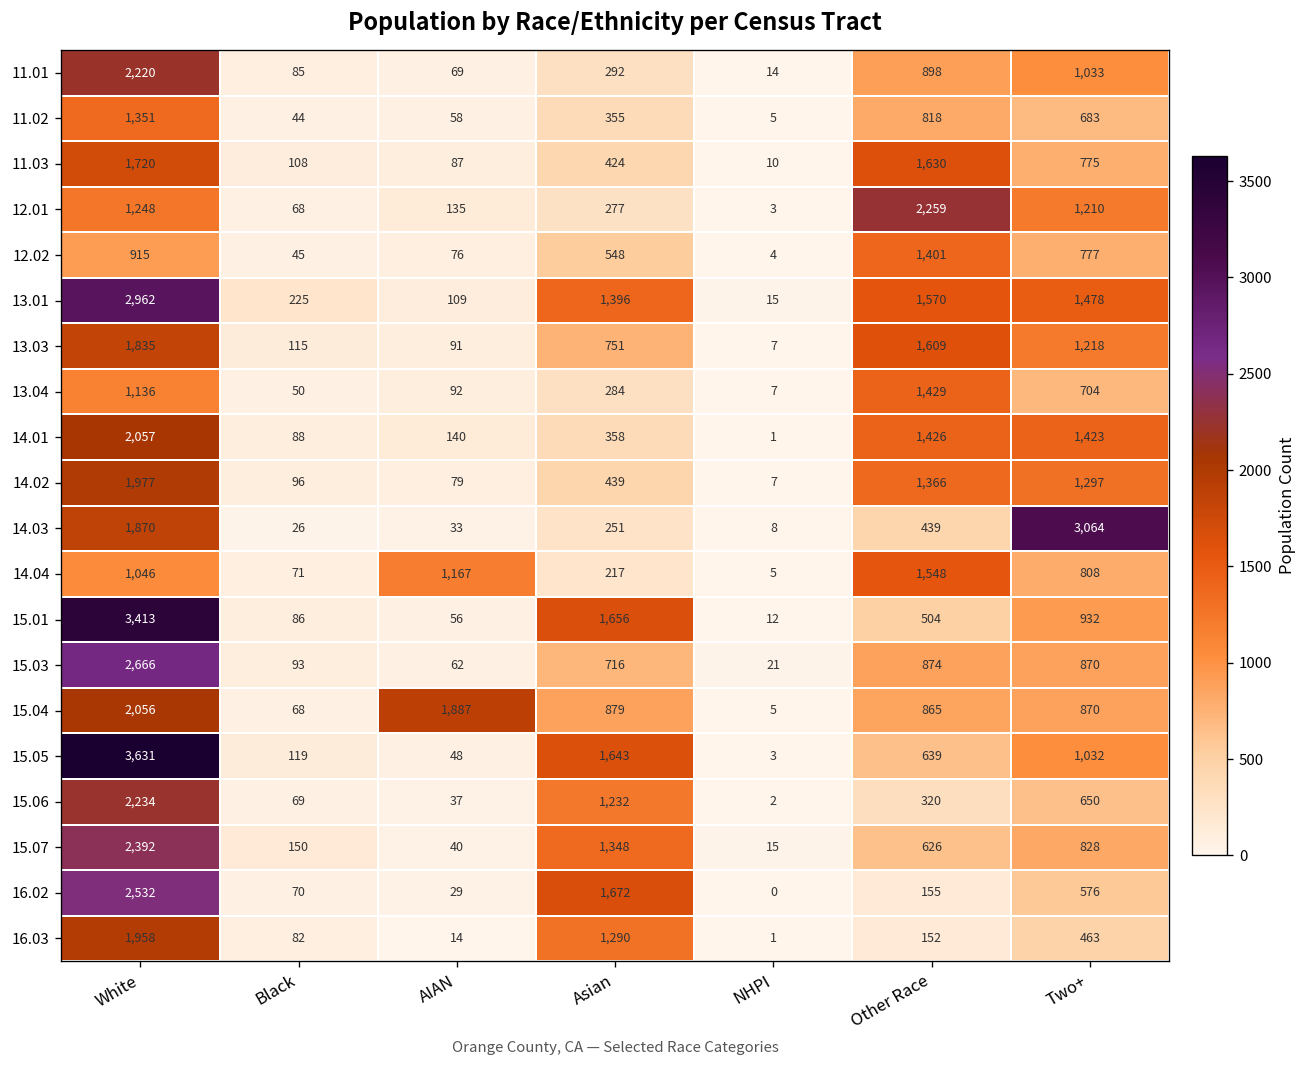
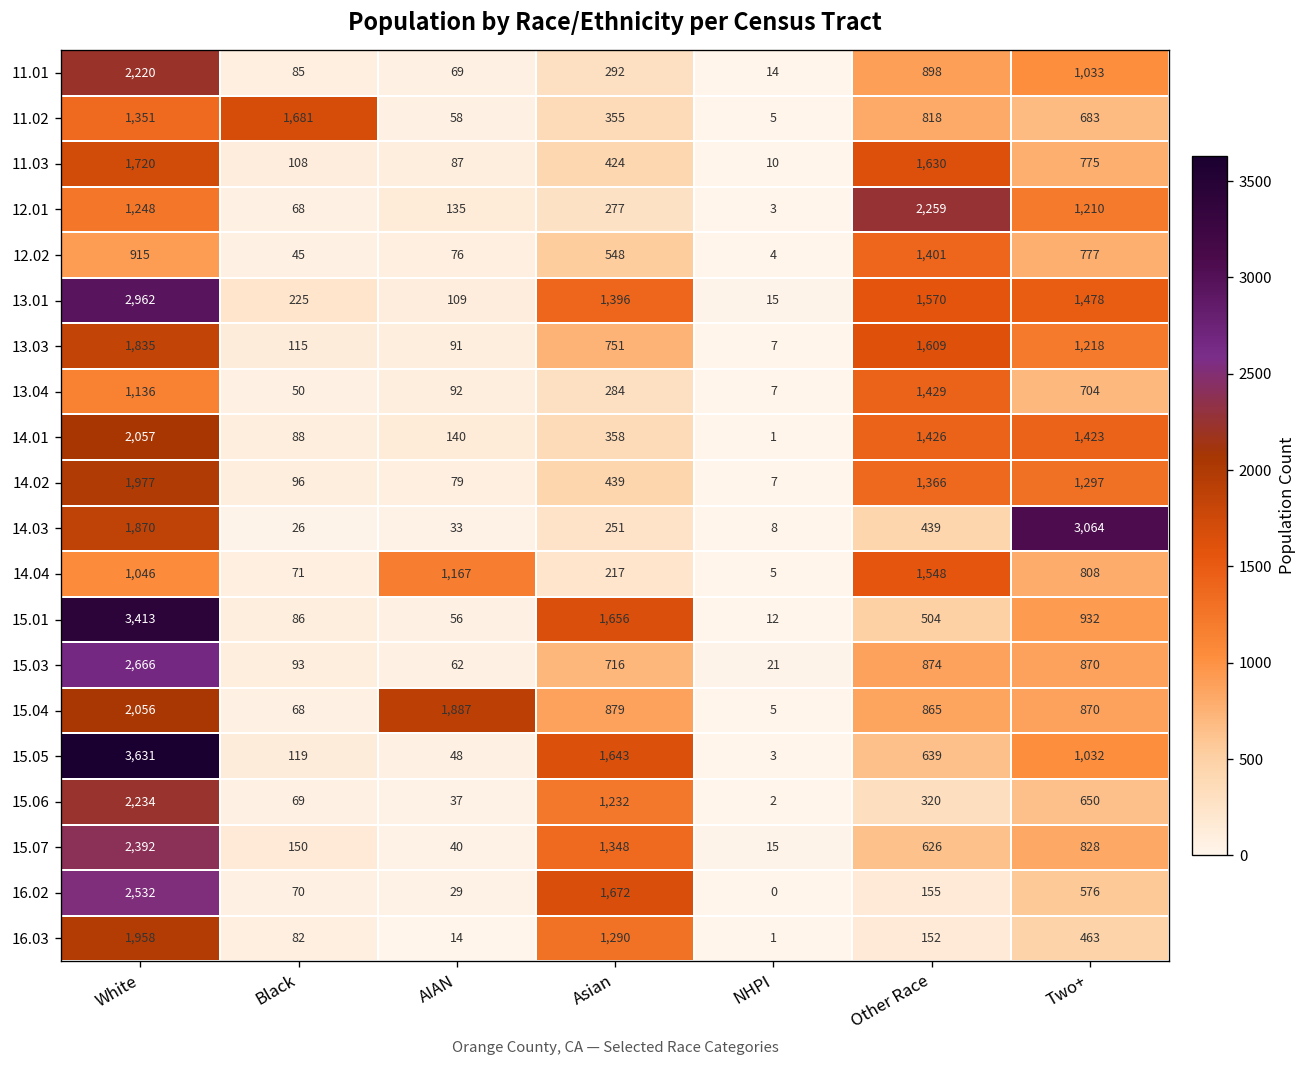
  {
    "11.01": {
      "White": "2,220",
      "Black": "85",
      "AIAN": "69",
      "Asian": "292",
      "NHPI": "14",
      "Other Race": "898",
      "Two+": "1,033"
    },
    "11.02": {
      "White": "1,351",
-     "Black": "44",
+     "Black": "1,681",
      "AIAN": "58",
      "Asian": "355",
      "NHPI": "5",
      "Other Race": "818",
      "Two+": "683"
    },
    "11.03": {
      "White": "1,720",
      "Black": "108",
      "AIAN": "87",
      "Asian": "424",
      "NHPI": "10",
      "Other Race": "1,630",
      "Two+": "775"
    },
    "12.01": {
      "White": "1,248",
      "Black": "68",
      "AIAN": "135",
      "Asian": "277",
      "NHPI": "3",
      "Other Race": "2,259",
      "Two+": "1,210"
    },
    "12.02": {
      "White": "915",
      "Black": "45",
      "AIAN": "76",
      "Asian": "548",
      "NHPI": "4",
      "Other Race": "1,401",
      "Two+": "777"
    },
    "13.01": {
      "White": "2,962",
      "Black": "225",
      "AIAN": "109",
      "Asian": "1,396",
      "NHPI": "15",
      "Other Race": "1,570",
      "Two+": "1,478"
    },
    "13.03": {
      "White": "1,835",
      "Black": "115",
      "AIAN": "91",
      "Asian": "751",
      "NHPI": "7",
      "Other Race": "1,609",
      "Two+": "1,218"
    },
    "13.04": {
      "White": "1,136",
      "Black": "50",
      "AIAN": "92",
      "Asian": "284",
      "NHPI": "7",
      "Other Race": "1,429",
      "Two+": "704"
    },
    "14.01": {
      "White": "2,057",
      "Black": "88",
      "AIAN": "140",
      "Asian": "358",
      "NHPI": "1",
      "Other Race": "1,426",
      "Two+": "1,423"
    },
    "14.02": {
      "White": "1,977",
      "Black": "96",
      "AIAN": "79",
      "Asian": "439",
      "NHPI": "7",
      "Other Race": "1,366",
      "Two+": "1,297"
    },
    "14.03": {
      "White": "1,870",
      "Black": "26",
      "AIAN": "33",
      "Asian": "251",
      "NHPI": "8",
      "Other Race": "439",
      "Two+": "3,064"
    },
    "14.04": {
      "White": "1,046",
      "Black": "71",
      "AIAN": "1,167",
      "Asian": "217",
      "NHPI": "5",
      "Other Race": "1,548",
      "Two+": "808"
    },
    "15.01": {
      "White": "3,413",
      "Black": "86",
      "AIAN": "56",
      "Asian": "1,656",
      "NHPI": "12",
      "Other Race": "504",
      "Two+": "932"
    },
    "15.03": {
      "White": "2,666",
      "Black": "93",
      "AIAN": "62",
      "Asian": "716",
      "NHPI": "21",
      "Other Race": "874",
      "Two+": "870"
    },
    "15.04": {
      "White": "2,056",
      "Black": "68",
      "AIAN": "1,887",
      "Asian": "879",
      "NHPI": "5",
      "Other Race": "865",
      "Two+": "870"
    },
    "15.05": {
      "White": "3,631",
      "Black": "119",
      "AIAN": "48",
      "Asian": "1,643",
      "NHPI": "3",
      "Other Race": "639",
      "Two+": "1,032"
    },
    "15.06": {
      "White": "2,234",
      "Black": "69",
      "AIAN": "37",
      "Asian": "1,232",
      "NHPI": "2",
      "Other Race": "320",
      "Two+": "650"
    },
    "15.07": {
      "White": "2,392",
      "Black": "150",
      "AIAN": "40",
      "Asian": "1,348",
      "NHPI": "15",
      "Other Race": "626",
      "Two+": "828"
    },
    "16.02": {
      "White": "2,532",
      "Black": "70",
      "AIAN": "29",
      "Asian": "1,672",
      "NHPI": "0",
      "Other Race": "155",
      "Two+": "576"
    },
    "16.03": {
      "White": "1,958",
      "Black": "82",
      "AIAN": "14",
      "Asian": "1,290",
      "NHPI": "1",
      "Other Race": "152",
      "Two+": "463"
    }
  }
